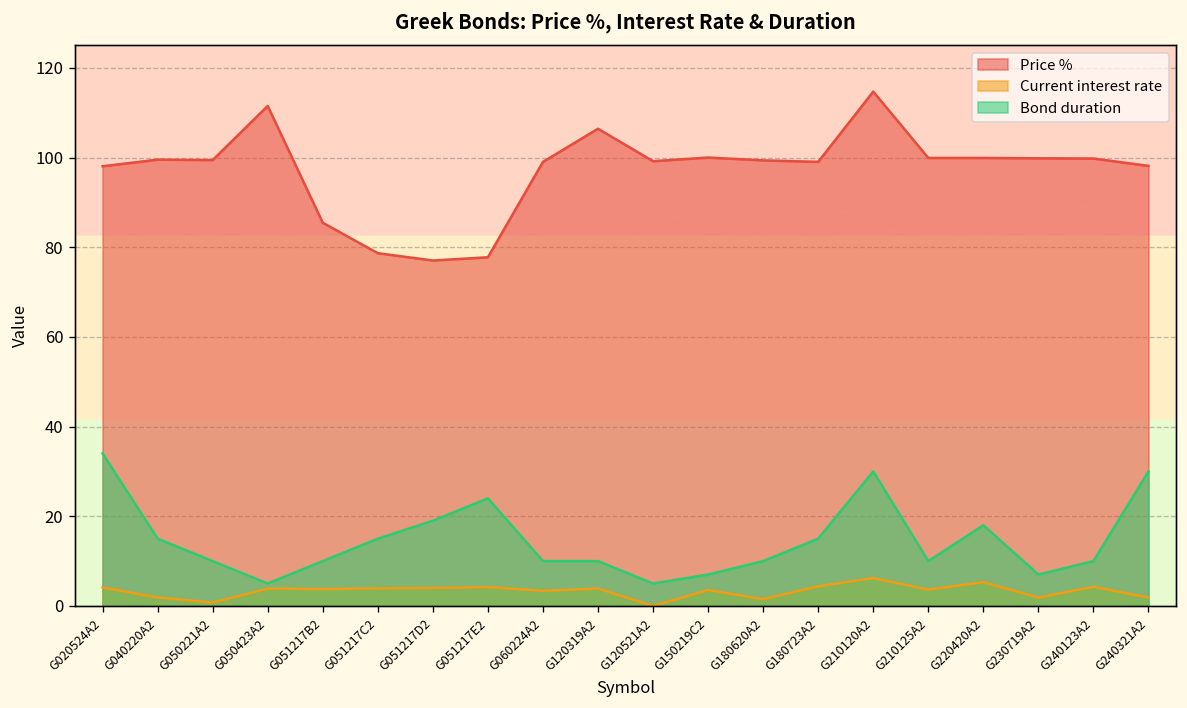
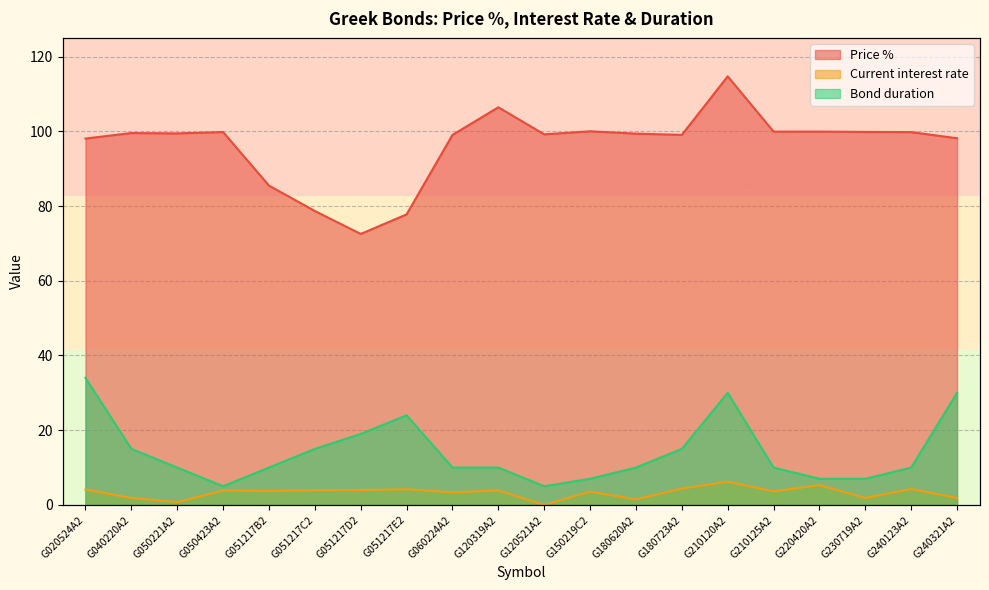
  {
    "Price %": {
      "G020524A2": 98,
      "G040220A2": 100,
      "G050221A2": 99,
-     "G050423A2": 112,
+     "G050423A2": 100,
      "G051217B2": 85,
      "G051217C2": 79,
-     "G051217D2": 77,
+     "G051217D2": 73,
      "G051217E2": 78,
      "G060224A2": 99,
      "G120319A2": 106,
      "G120521A2": 99,
      "G150219C2": 100,
      "G180620A2": 99,
      "G180723A2": 99,
      "G210120A2": 115,
      "G210125A2": 100,
      "G220420A2": 100,
      "G230719A2": 100,
      "G240123A2": 100,
      "G240321A2": 98
    },
    "Current interest rate": {
      "G020524A2": 4,
      "G040220A2": 2,
      "G050221A2": 1,
      "G050423A2": 4,
      "G051217B2": 4,
      "G051217C2": 4,
      "G051217D2": 4,
      "G051217E2": 4,
      "G060224A2": 3,
      "G120319A2": 4,
      "G120521A2": 0,
      "G150219C2": 4,
      "G180620A2": 2,
      "G180723A2": 4,
      "G210120A2": 6,
      "G210125A2": 4,
      "G220420A2": 5,
      "G230719A2": 2,
      "G240123A2": 4,
      "G240321A2": 2
    },
    "Bond duration": {
      "G020524A2": 34,
      "G040220A2": 15,
      "G050221A2": 10,
      "G050423A2": 5,
      "G051217B2": 10,
      "G051217C2": 15,
      "G051217D2": 19,
      "G051217E2": 24,
      "G060224A2": 10,
      "G120319A2": 10,
      "G120521A2": 5,
      "G150219C2": 7,
      "G180620A2": 10,
      "G180723A2": 15,
      "G210120A2": 30,
      "G210125A2": 10,
-     "G220420A2": 18,
+     "G220420A2": 7,
      "G230719A2": 7,
      "G240123A2": 10,
      "G240321A2": 30
    }
  }
